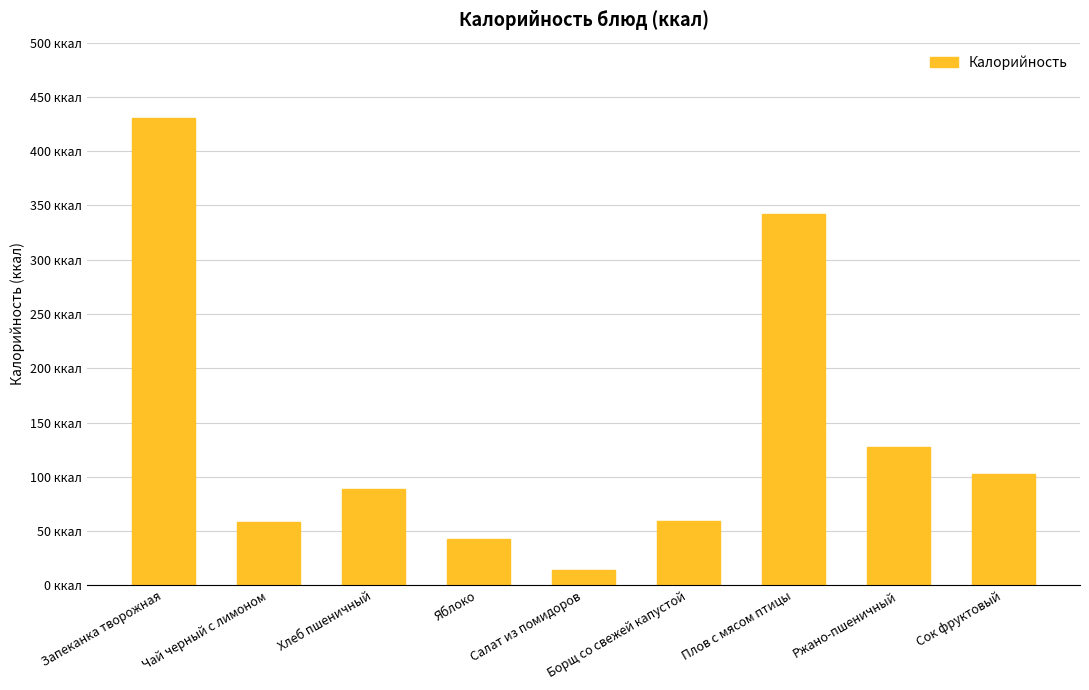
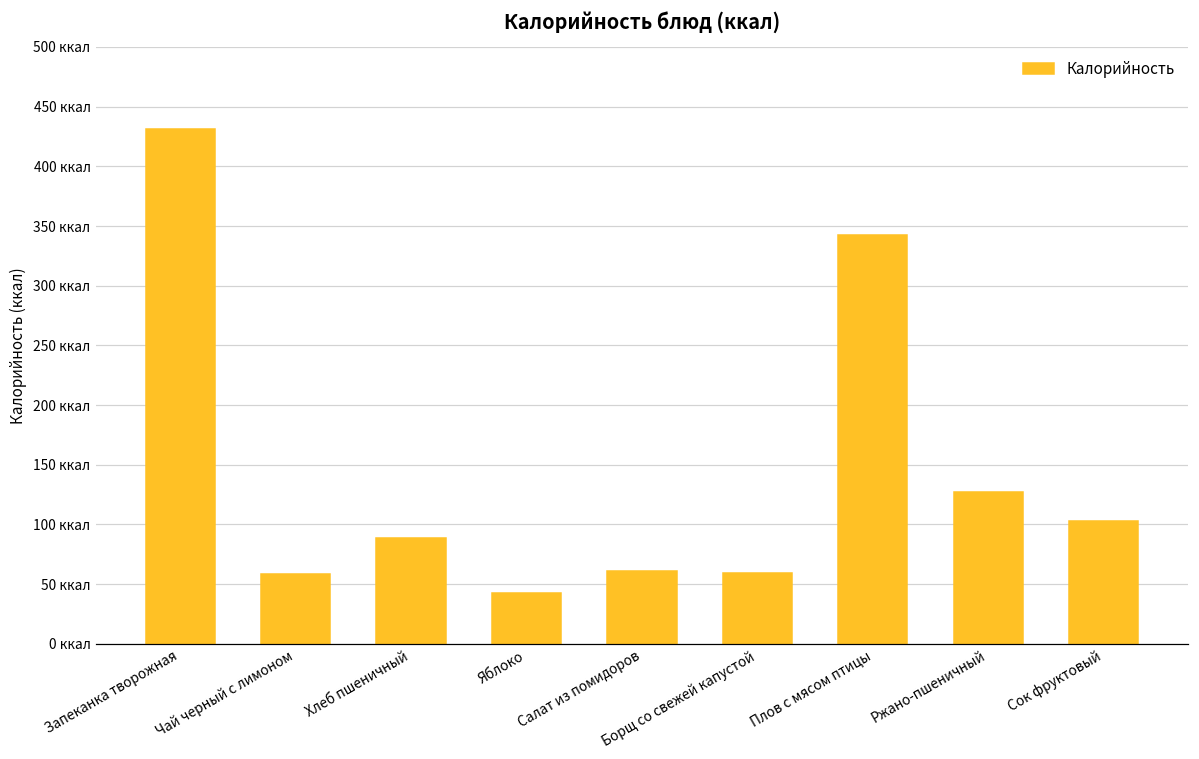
  {
    "Запеканка творожная": "431 ккал",
    "Чай черный с лимоном": "59 ккал",
    "Хлеб пшеничный": "89 ккал",
    "Яблоко": "43 ккал",
-   "Салат из помидоров": "14 ккал",
+   "Салат из помидоров": "61 ккал",
    "Борщ со свежей капустой": "60 ккал",
    "Плов с мясом птицы": "342 ккал",
    "Ржано-пшеничный": "127 ккал",
    "Сок фруктовый": "103 ккал"
  }
